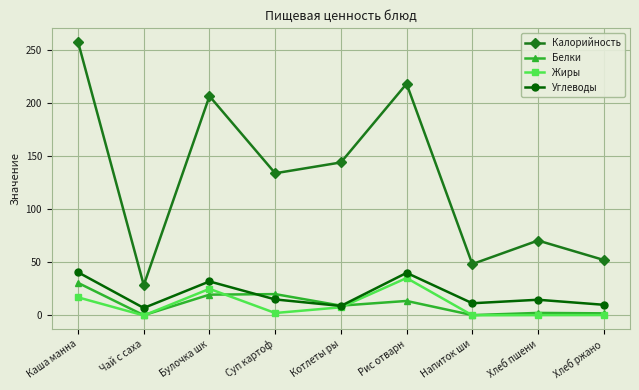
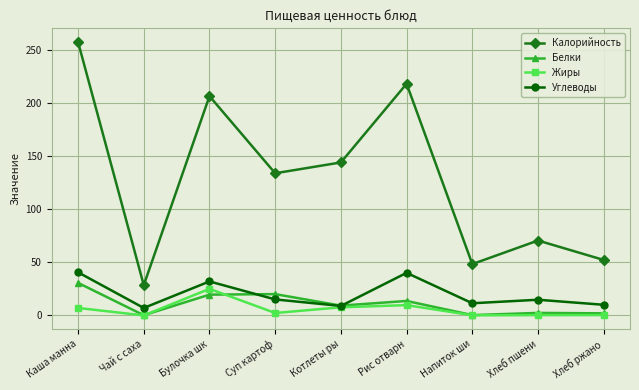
  {
    "Белки": {
      "Каша манна": 31,
      "Булочка шк": 20,
      "Суп картоф": 20,
      "Рис отварн": 14
    },
    "Жиры": {
-     "Каша манна": 17,
+     "Каша манна": 7,
      "Булочка шк": 25,
      "Суп картоф": 2,
-     "Рис отварн": 35
+     "Рис отварн": 10
    }
  }
